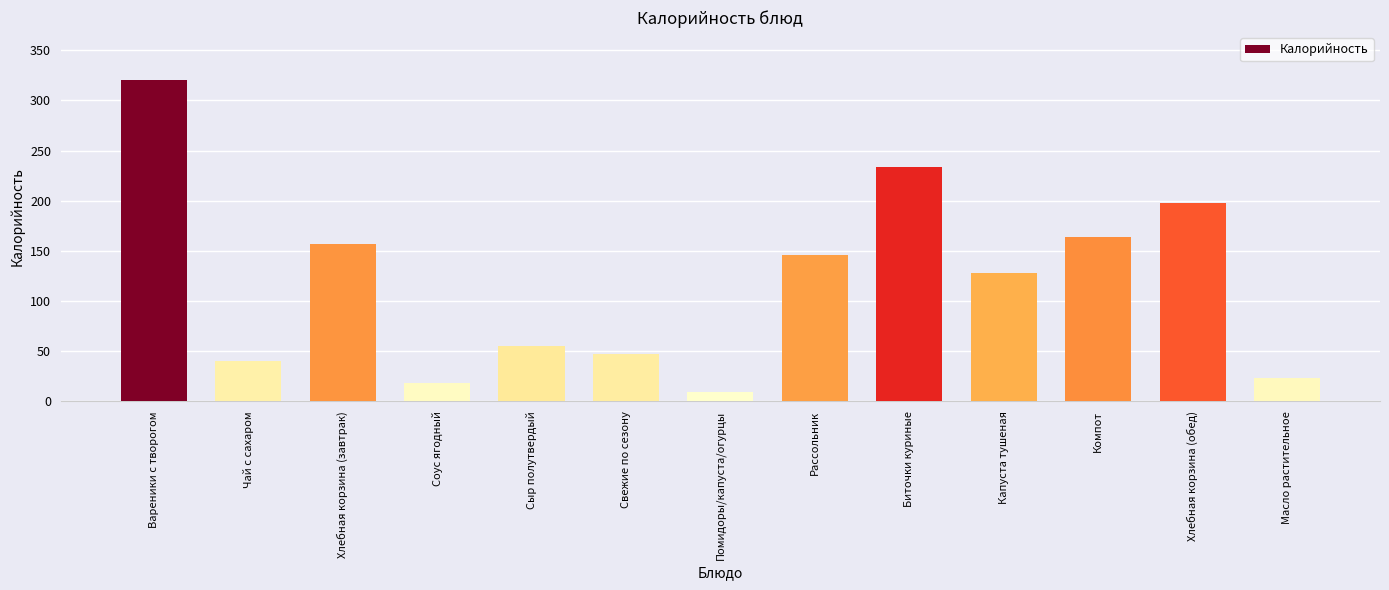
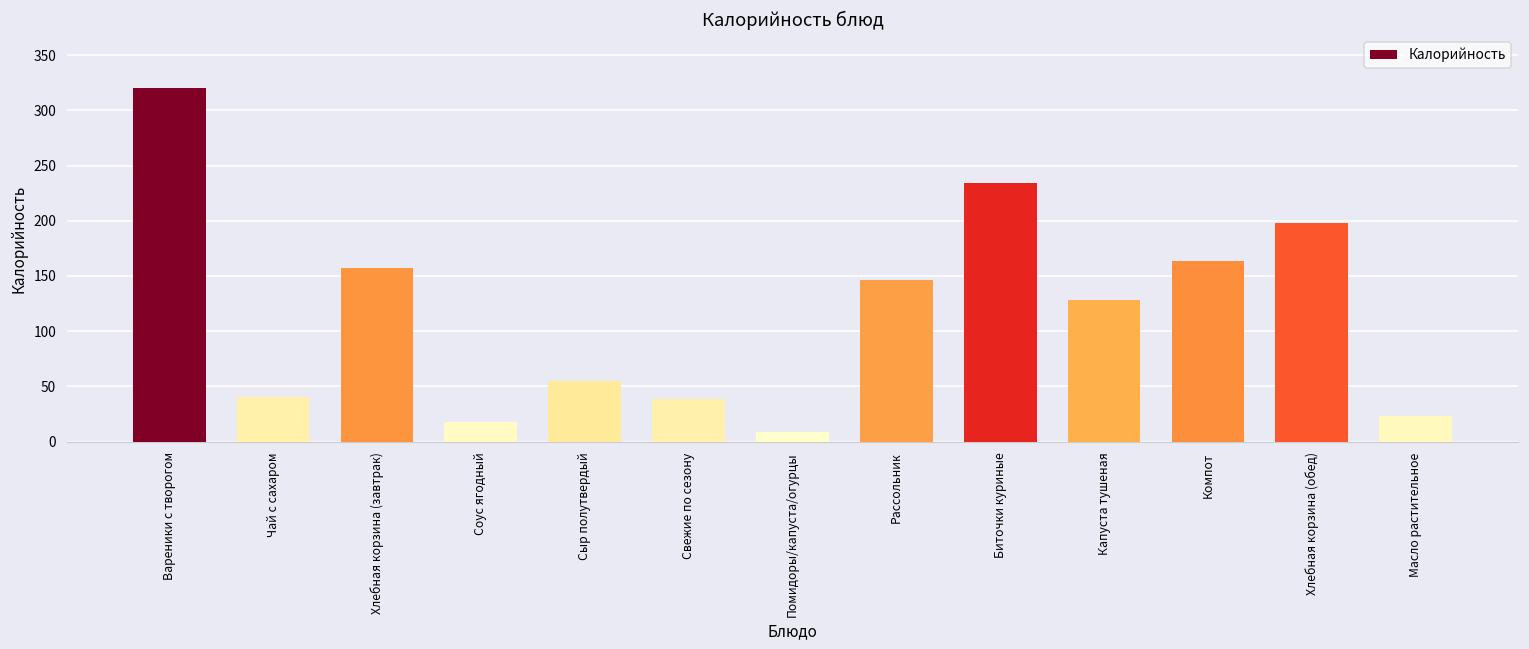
  {
    "Вареники с творогом": 320,
    "Чай с сахаром": 40,
    "Хлебная корзина (завтрак)": 157,
    "Соус ягодный": 18,
    "Сыр полутвердый": 55,
-   "Свежие по сезону": 47,
+   "Свежие по сезону": 39,
    "Помидоры/капуста/огурцы": 9,
    "Рассольник": 146,
    "Биточки куриные": 234,
    "Капуста тушеная": 128,
    "Компот": 164,
    "Хлебная корзина (обед)": 198,
    "Масло растительное": 23
  }
